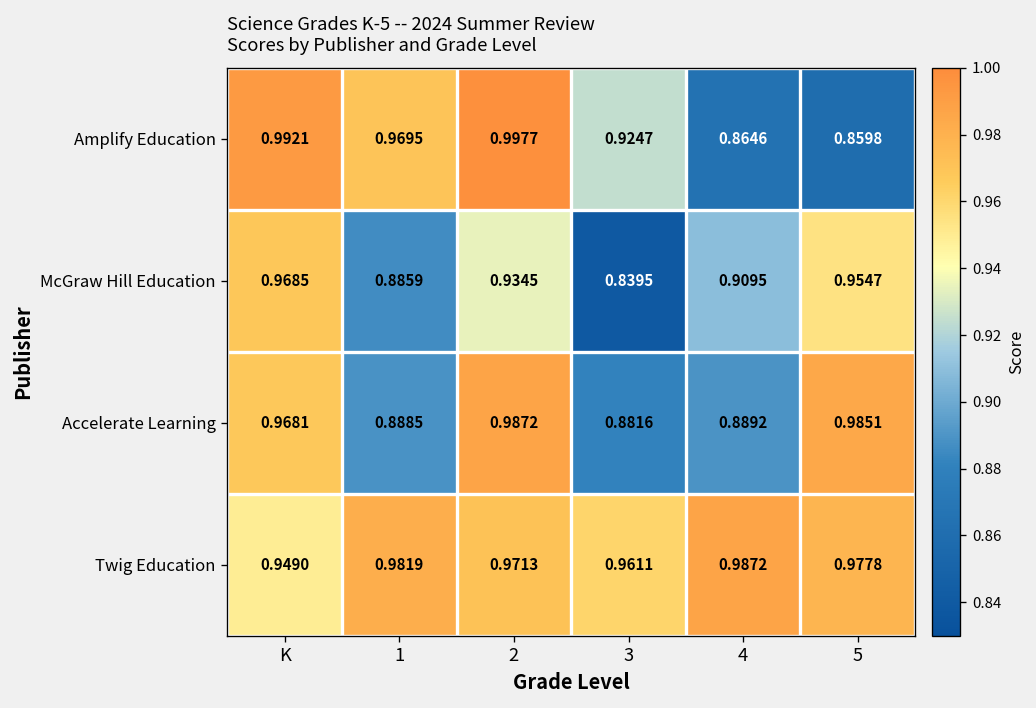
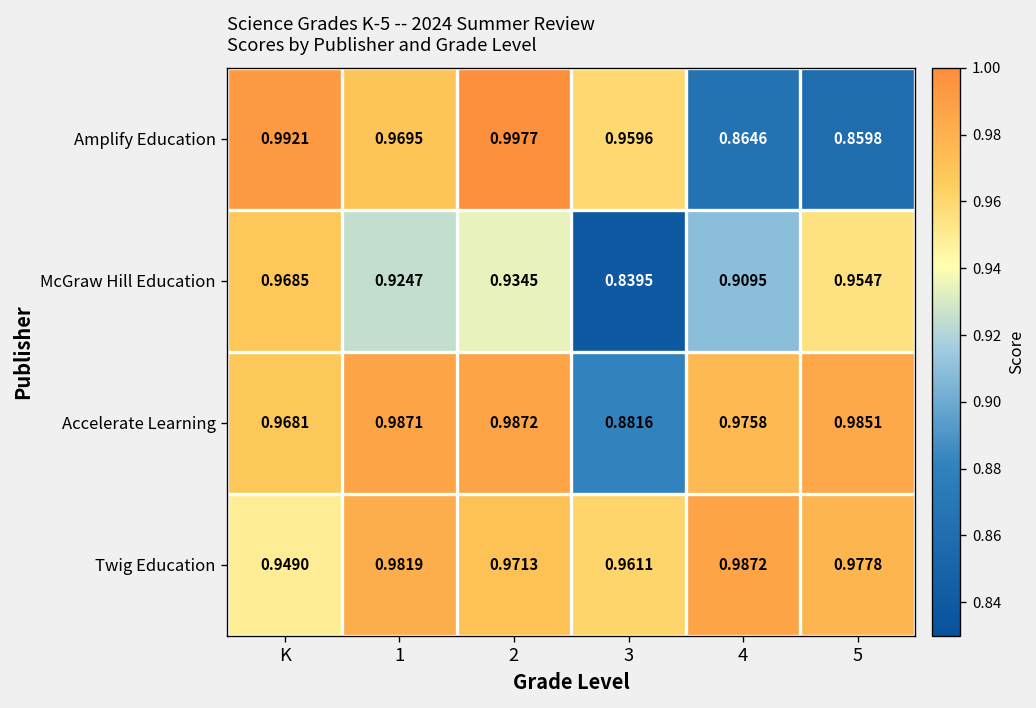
  {
    "Amplify Education": {
      "K": 0.9921,
      "1": 0.9695,
      "2": 0.9977,
-     "3": 0.9247,
+     "3": 0.9596,
      "4": 0.8646,
      "5": 0.8598
    },
    "McGraw Hill Education": {
      "K": 0.9685,
-     "1": 0.8859,
+     "1": 0.9247,
      "2": 0.9345,
      "3": 0.8395,
      "4": 0.9095,
      "5": 0.9547
    },
    "Accelerate Learning": {
      "K": 0.9681,
-     "1": 0.8885,
+     "1": 0.9871,
      "2": 0.9872,
      "3": 0.8816,
-     "4": 0.8892,
+     "4": 0.9758,
      "5": 0.9851
    },
    "Twig Education": {
      "K": 0.9490,
      "1": 0.9819,
      "2": 0.9713,
      "3": 0.9611,
      "4": 0.9872,
      "5": 0.9778
    }
  }
